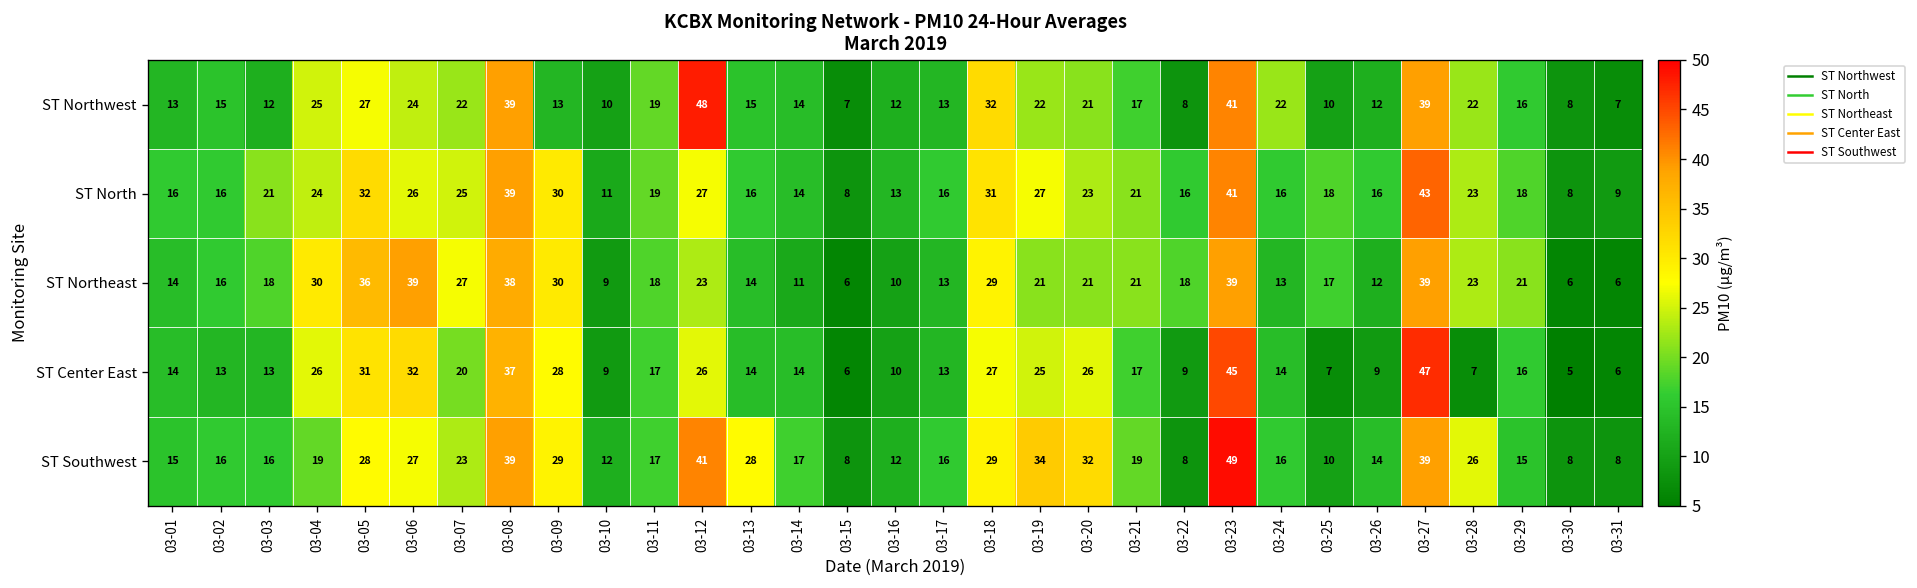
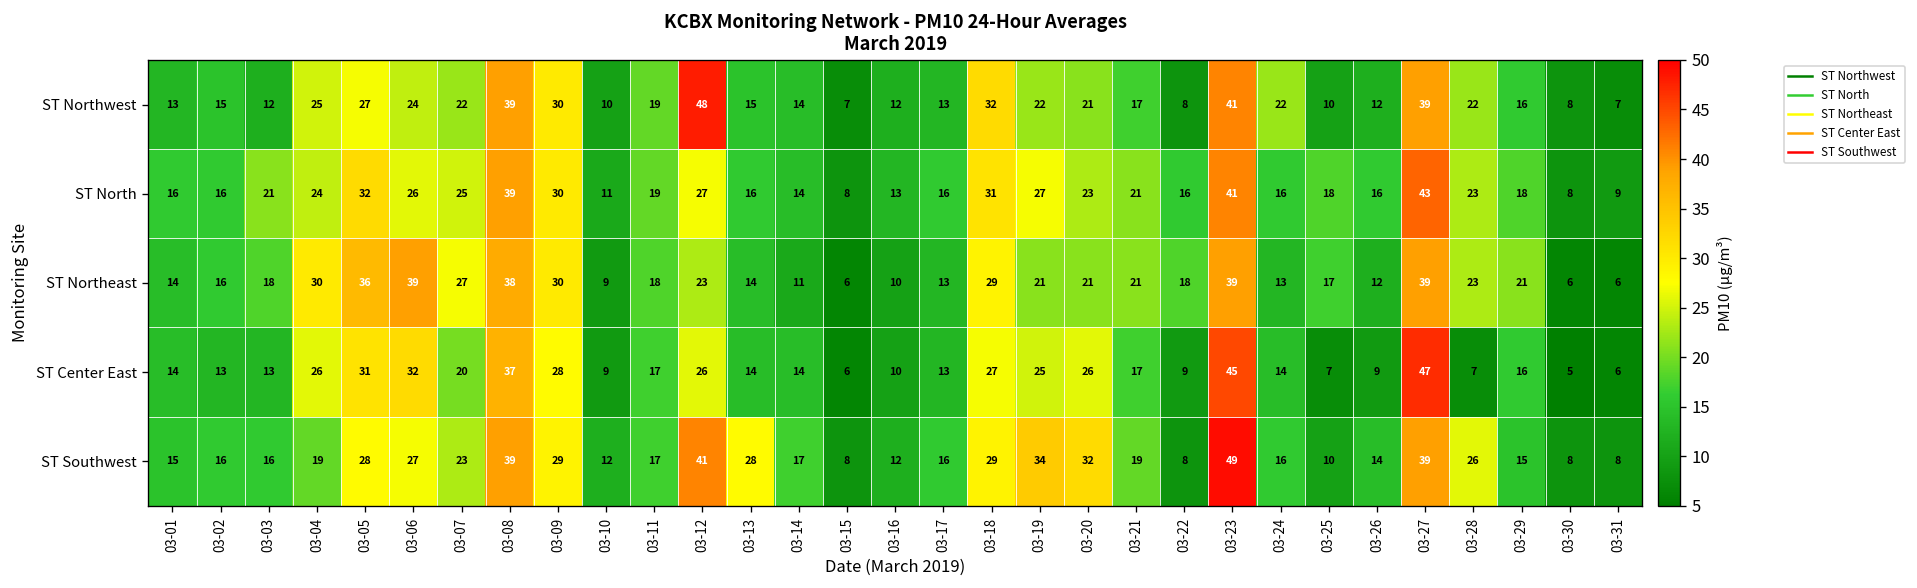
  {
    "ST Northwest": {
      "03-01": 13,
      "03-02": 15,
      "03-03": 12,
      "03-04": 25,
      "03-05": 27,
      "03-06": 24,
      "03-07": 22,
      "03-08": 39,
-     "03-09": 13,
+     "03-09": 30,
      "03-10": 10,
      "03-11": 19,
      "03-12": 48,
      "03-13": 15,
      "03-14": 14,
      "03-15": 7,
      "03-16": 12,
      "03-17": 13,
      "03-18": 32,
      "03-19": 22,
      "03-20": 21,
      "03-21": 17,
      "03-22": 8,
      "03-23": 41,
      "03-24": 22,
      "03-25": 10,
      "03-26": 12,
      "03-27": 39,
      "03-28": 22,
      "03-29": 16,
      "03-30": 8,
      "03-31": 7
    },
    "ST North": {
      "03-01": 16,
      "03-02": 16,
      "03-03": 21,
      "03-04": 24,
      "03-05": 32,
      "03-06": 26,
      "03-07": 25,
      "03-08": 39,
      "03-09": 30,
      "03-10": 11,
      "03-11": 19,
      "03-12": 27,
      "03-13": 16,
      "03-14": 14,
      "03-15": 8,
      "03-16": 13,
      "03-17": 16,
      "03-18": 31,
      "03-19": 27,
      "03-20": 23,
      "03-21": 21,
      "03-22": 16,
      "03-23": 41,
      "03-24": 16,
      "03-25": 18,
      "03-26": 16,
      "03-27": 43,
      "03-28": 23,
      "03-29": 18,
      "03-30": 8,
      "03-31": 9
    },
    "ST Northeast": {
      "03-01": 14,
      "03-02": 16,
      "03-03": 18,
      "03-04": 30,
      "03-05": 36,
      "03-06": 39,
      "03-07": 27,
      "03-08": 38,
      "03-09": 30,
      "03-10": 9,
      "03-11": 18,
      "03-12": 23,
      "03-13": 14,
      "03-14": 11,
      "03-15": 6,
      "03-16": 10,
      "03-17": 13,
      "03-18": 29,
      "03-19": 21,
      "03-20": 21,
      "03-21": 21,
      "03-22": 18,
      "03-23": 39,
      "03-24": 13,
      "03-25": 17,
      "03-26": 12,
      "03-27": 39,
      "03-28": 23,
      "03-29": 21,
      "03-30": 6,
      "03-31": 6
    },
    "ST Center East": {
      "03-01": 14,
      "03-02": 13,
      "03-03": 13,
      "03-04": 26,
      "03-05": 31,
      "03-06": 32,
      "03-07": 20,
      "03-08": 37,
      "03-09": 28,
      "03-10": 9,
      "03-11": 17,
      "03-12": 26,
      "03-13": 14,
      "03-14": 14,
      "03-15": 6,
      "03-16": 10,
      "03-17": 13,
      "03-18": 27,
      "03-19": 25,
      "03-20": 26,
      "03-21": 17,
      "03-22": 9,
      "03-23": 45,
      "03-24": 14,
      "03-25": 7,
      "03-26": 9,
      "03-27": 47,
      "03-28": 7,
      "03-29": 16,
      "03-30": 5,
      "03-31": 6
    },
    "ST Southwest": {
      "03-01": 15,
      "03-02": 16,
      "03-03": 16,
      "03-04": 19,
      "03-05": 28,
      "03-06": 27,
      "03-07": 23,
      "03-08": 39,
      "03-09": 29,
      "03-10": 12,
      "03-11": 17,
      "03-12": 41,
      "03-13": 28,
      "03-14": 17,
      "03-15": 8,
      "03-16": 12,
      "03-17": 16,
      "03-18": 29,
      "03-19": 34,
      "03-20": 32,
      "03-21": 19,
      "03-22": 8,
      "03-23": 49,
      "03-24": 16,
      "03-25": 10,
      "03-26": 14,
      "03-27": 39,
      "03-28": 26,
      "03-29": 15,
      "03-30": 8,
      "03-31": 8
    }
  }
